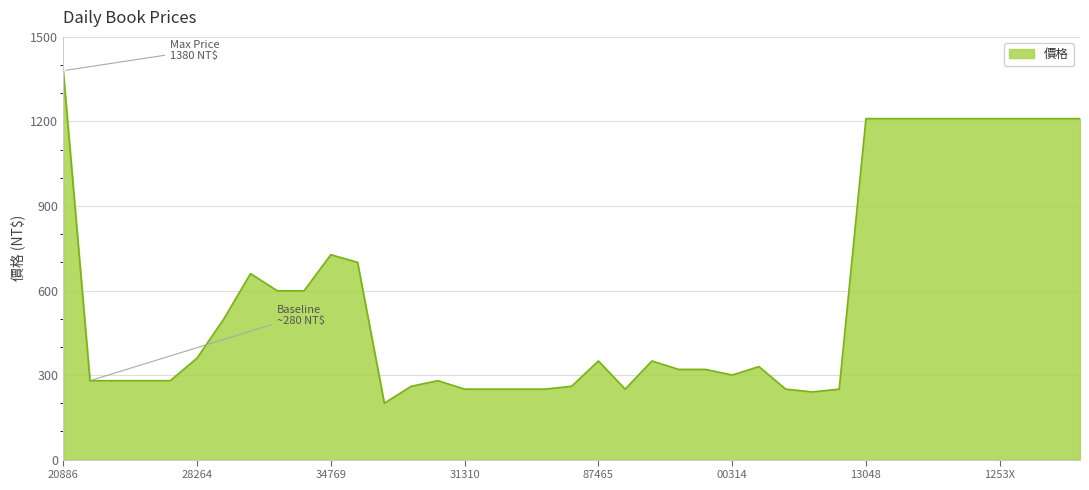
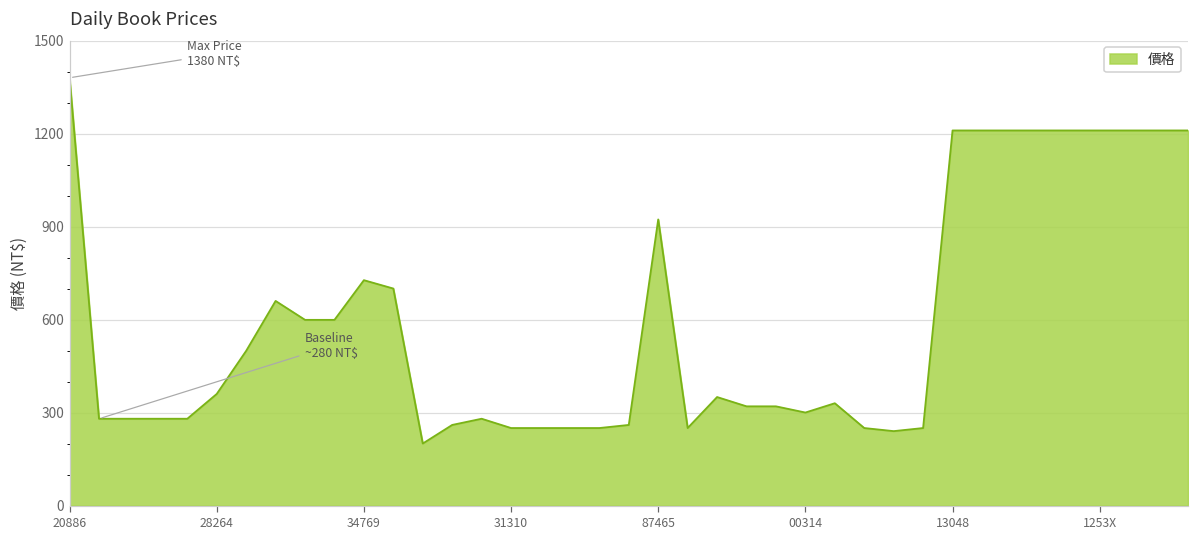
  {
    "34769": 730,
    "31310": 250,
-   "87465": 350,
+   "87465": 920,
    "00314": 300,
    "13048": 1210,
    "1253X": 1210
  }
